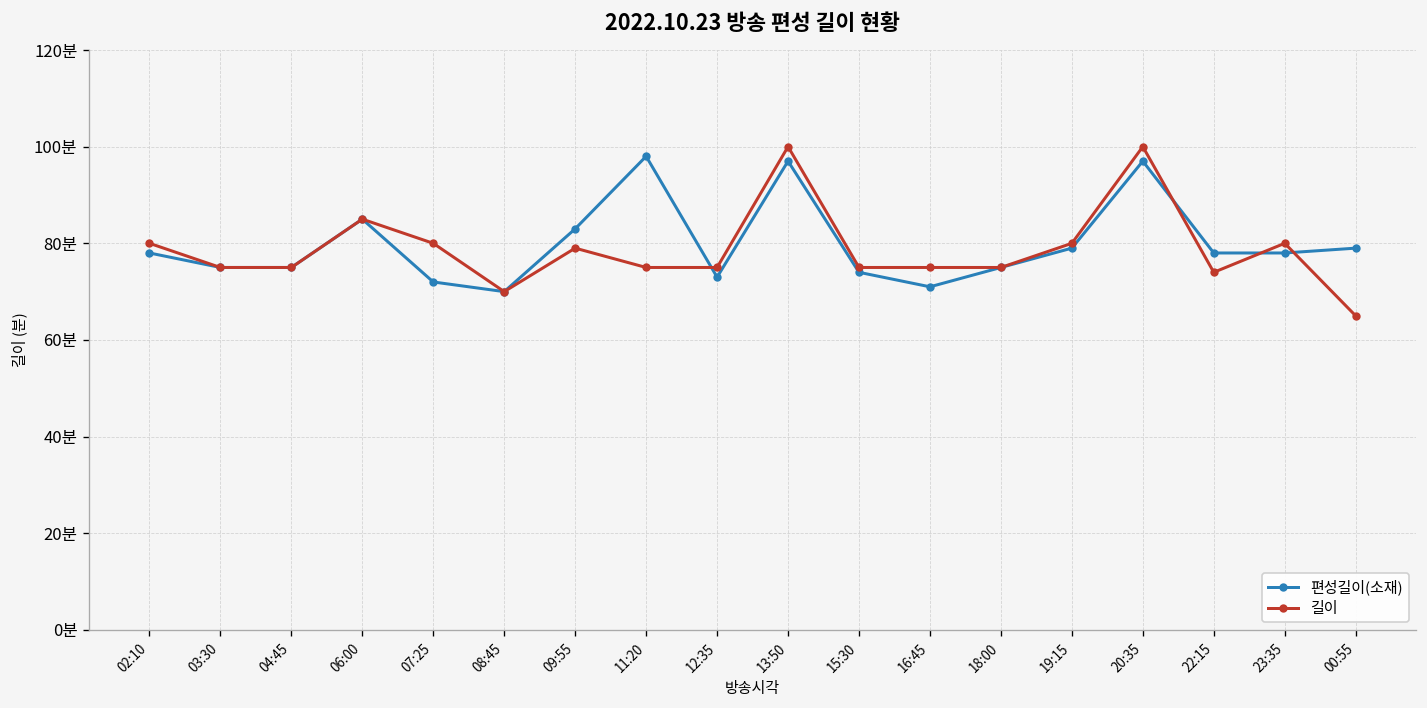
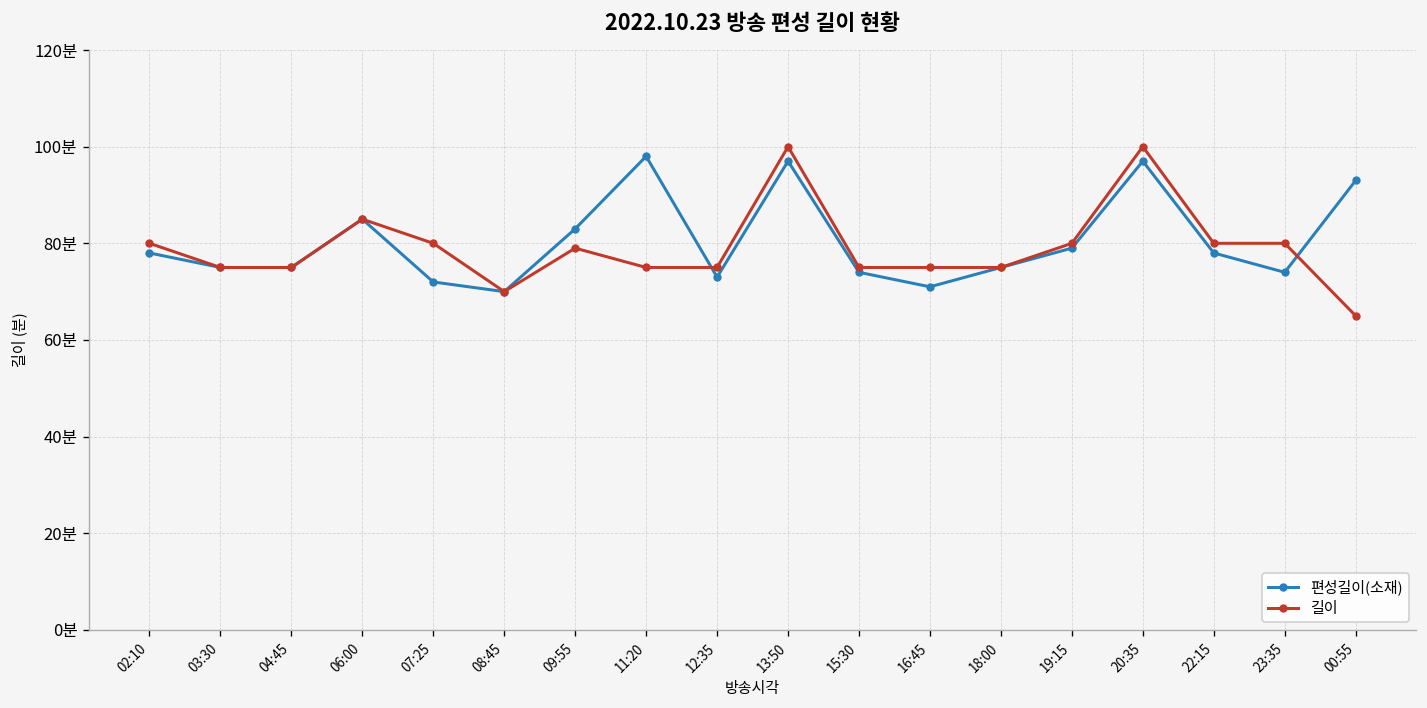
  {
    "편성길이(소재)": {
      "02:10": "78분",
      "07:25": "72분",
      "09:55": "83분",
      "11:20": "98분",
      "12:35": "73분",
      "13:50": "97분",
      "15:30": "74분",
      "16:45": "71분",
      "19:15": "79분",
      "20:35": "97분",
      "22:15": "78분",
-     "23:35": "78분",
-     "00:55": "79분"
+     "23:35": "74분",
+     "00:55": "93분"
    },
    "길이": {
      "02:10": "80분",
      "07:25": "80분",
      "09:55": "79분",
      "11:20": "75분",
      "12:35": "75분",
      "13:50": "100분",
      "15:30": "75분",
      "16:45": "75분",
      "19:15": "80분",
      "20:35": "100분",
-     "22:15": "74분",
+     "22:15": "80분",
      "23:35": "80분",
      "00:55": "65분"
    }
  }
